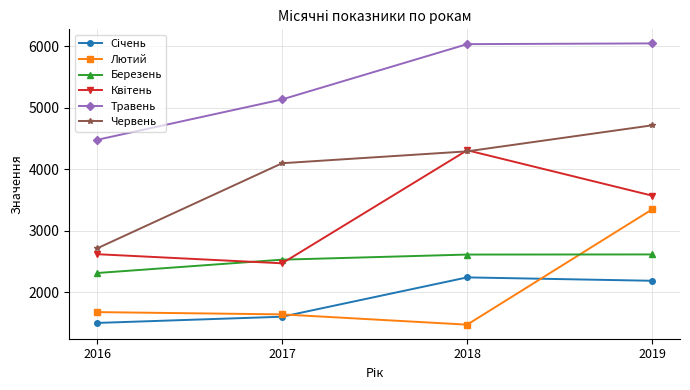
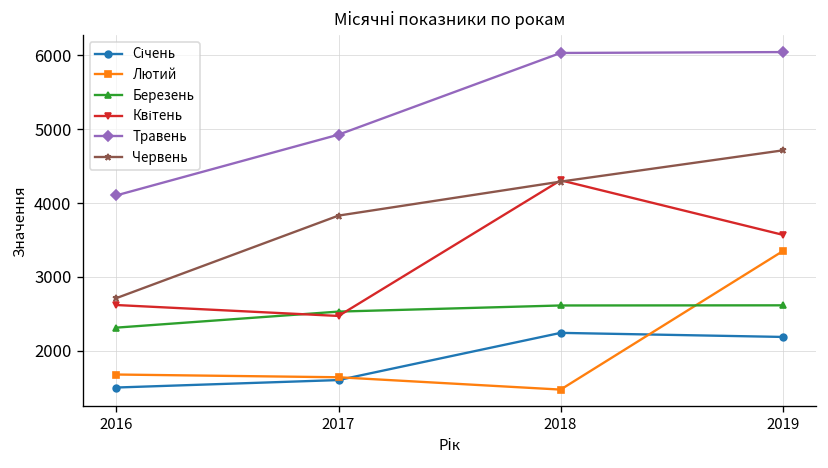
  {
    "Січень": {
      "2016": 1500,
      "2018": 2200,
      "2019": 2200
    },
    "Лютий": {
      "2016": 1700,
      "2018": 1500,
      "2019": 3300
    },
    "Березень": {
      "2016": 2300,
      "2017": 2500,
      "2018": 2600,
      "2019": 2600
    },
    "Квітень": {
      "2016": 2600,
      "2017": 2500,
      "2019": 3600
    },
    "Травень": {
-     "2016": 4500,
-     "2017": 5100,
+     "2016": 4100,
+     "2017": 4900,
      "2018": 6000,
      "2019": 6000
    },
    "Червень": {
      "2016": 2700,
-     "2017": 4100,
+     "2017": 3800,
      "2019": 4700
    }
  }
